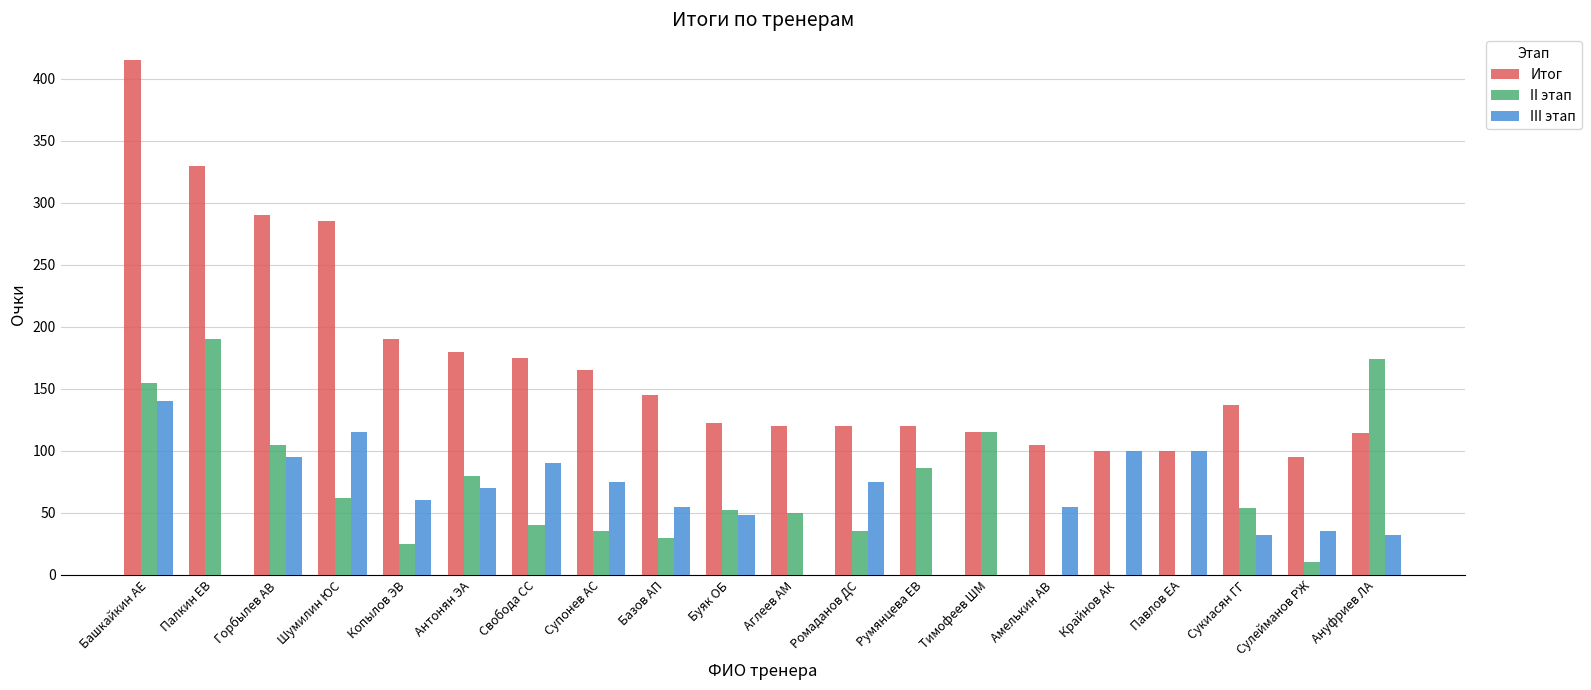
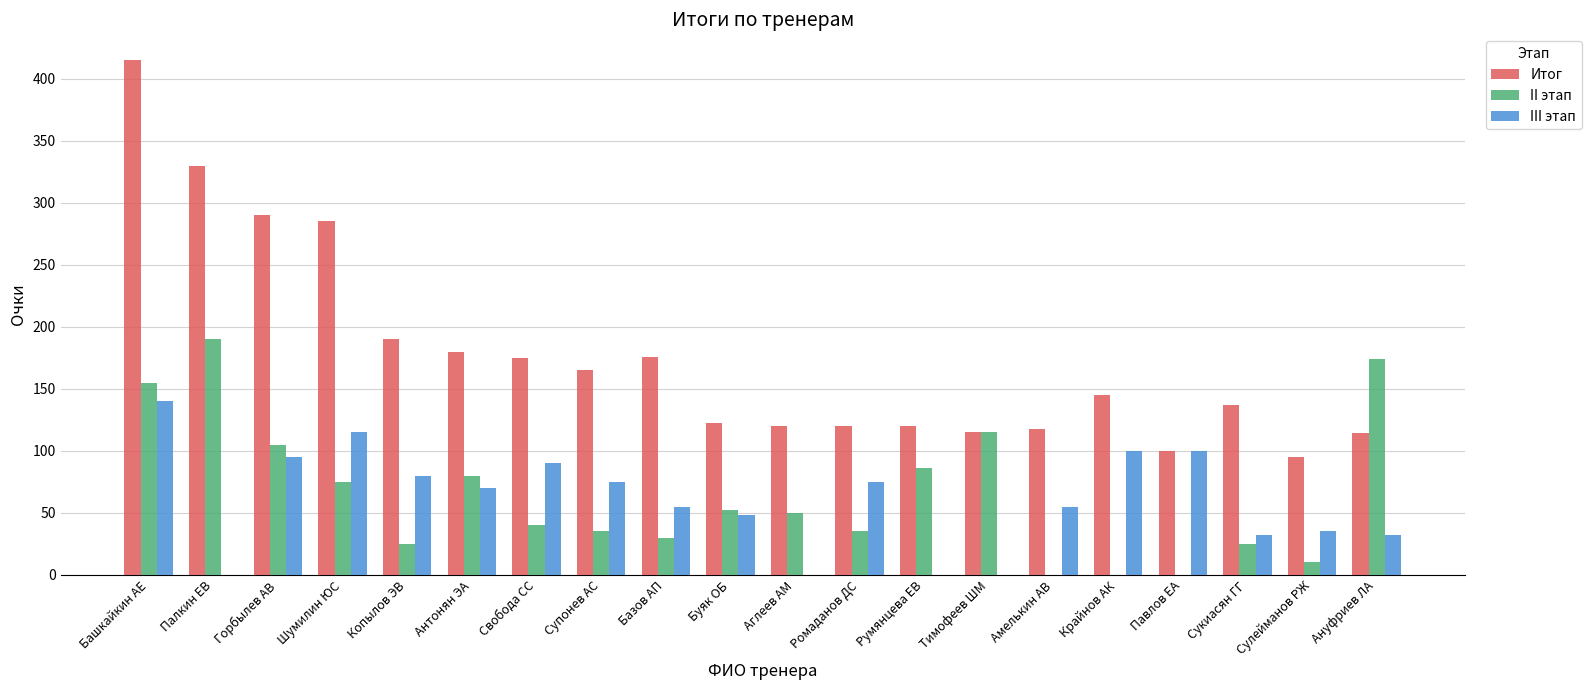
  {
    "Итог": {
      "Башкайкин АЕ": 415,
      "Палкин ЕВ": 330,
      "Горбылев АВ": 290,
      "Шумилин ЮС": 285,
      "Копылов ЭВ": 190,
      "Антонян ЭА": 180,
      "Свобода СС": 175,
      "Супонев АС": 165,
-     "Базов АП": 145,
+     "Базов АП": 176,
      "Буяк ОБ": 123,
      "Аглеев АМ": 120,
      "Ромаданов ДС": 120,
      "Румянцева ЕВ": 120,
      "Тимофеев ШМ": 115,
-     "Амелькин АВ": 105,
-     "Крайнов АК": 100,
+     "Амелькин АВ": 118,
+     "Крайнов АК": 145,
      "Павлов ЕА": 100,
      "Сукиасян ГГ": 137,
      "Сулейманов РЖ": 95,
      "Ануфриев ЛА": 114
    },
    "II этап": {
      "Башкайкин АЕ": 155,
      "Палкин ЕВ": 190,
      "Горбылев АВ": 105,
-     "Шумилин ЮС": 62,
+     "Шумилин ЮС": 75,
      "Копылов ЭВ": 25,
      "Антонян ЭА": 80,
      "Свобода СС": 40,
      "Супонев АС": 35,
      "Базов АП": 30,
      "Буяк ОБ": 53,
      "Аглеев АМ": 50,
      "Ромаданов ДС": 35,
      "Румянцева ЕВ": 86,
      "Тимофеев ШМ": 115,
      "Амелькин АВ": 0,
      "Крайнов АК": 0,
      "Павлов ЕА": 0,
-     "Сукиасян ГГ": 54,
+     "Сукиасян ГГ": 25,
      "Сулейманов РЖ": 10,
      "Ануфриев ЛА": 174
    },
    "III этап": {
      "Башкайкин АЕ": 140,
      "Палкин ЕВ": 0,
      "Горбылев АВ": 95,
      "Шумилин ЮС": 115,
-     "Копылов ЭВ": 60,
+     "Копылов ЭВ": 80,
      "Антонян ЭА": 70,
      "Свобода СС": 90,
      "Супонев АС": 75,
      "Базов АП": 55,
      "Буяк ОБ": 48,
      "Аглеев АМ": 0,
      "Ромаданов ДС": 75,
      "Румянцева ЕВ": 0,
      "Тимофеев ШМ": 0,
      "Амелькин АВ": 55,
      "Крайнов АК": 100,
      "Павлов ЕА": 100,
      "Сукиасян ГГ": 32,
      "Сулейманов РЖ": 35,
      "Ануфриев ЛА": 32
    }
  }
